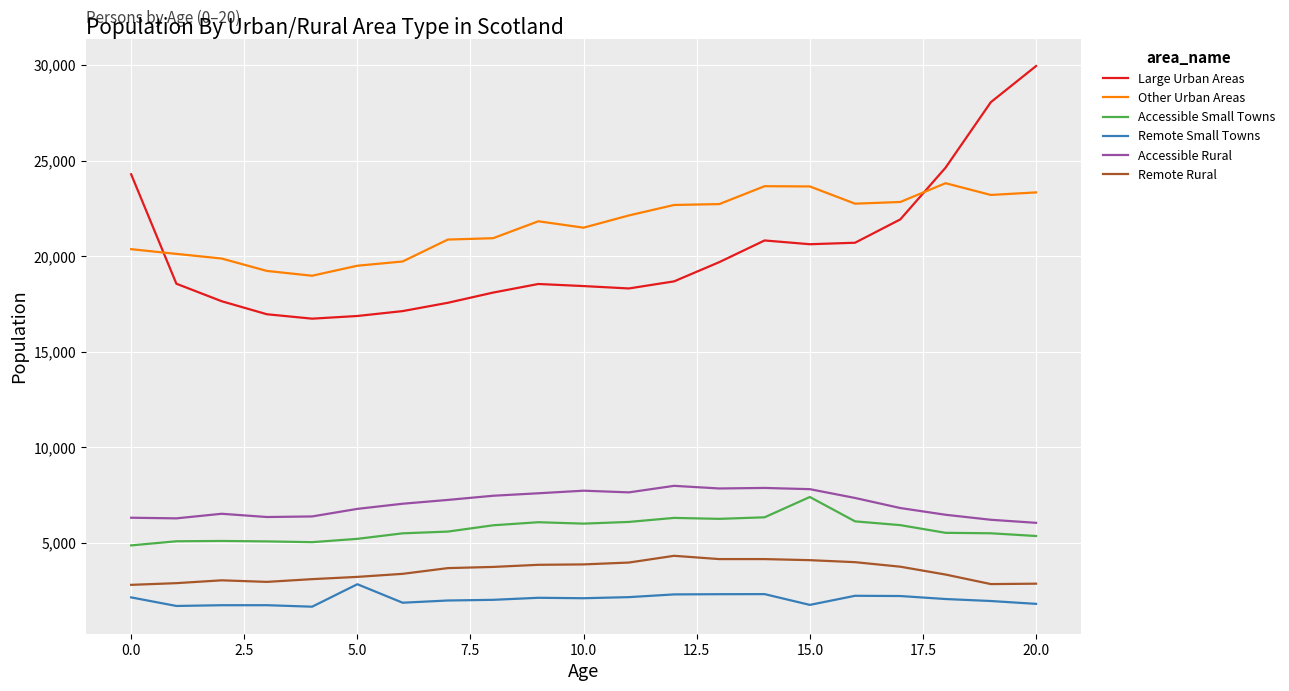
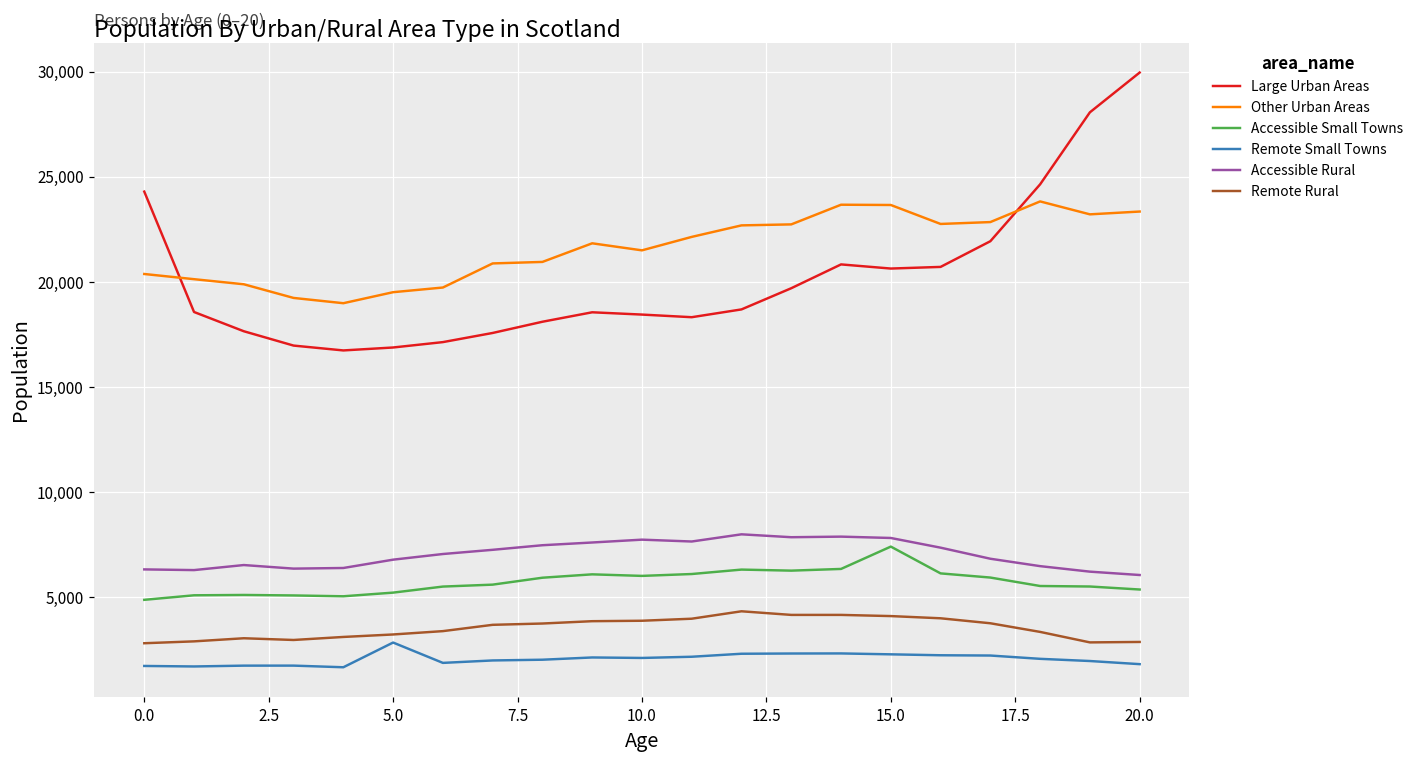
  {
    "Large Urban Areas": {
      "0.0": "24,300",
      "5.0": "16,900",
      "10.0": "18,400",
      "15.0": "20,600",
      "20.0": "30,000"
    },
    "Other Urban Areas": {
      "0.0": "20,400",
      "5.0": "19,500",
      "10.0": "21,500",
      "15.0": "23,700",
      "20.0": "23,300"
    },
    "Accessible Small Towns": {
      "0.0": "4,900",
      "5.0": "5,200",
      "10.0": "6,000",
      "15.0": "7,400",
      "20.0": "5,400"
    },
    "Remote Small Towns": {
-     "0.0": "2,100",
+     "0.0": "1,700",
      "5.0": "2,800",
      "10.0": "2,100",
-     "15.0": "1,800",
+     "15.0": "2,300",
      "20.0": "1,800"
    },
    "Accessible Rural": {
      "0.0": "6,300",
      "5.0": "6,800",
      "10.0": "7,700",
      "15.0": "7,800",
      "20.0": "6,000"
    },
    "Remote Rural": {
      "0.0": "2,800",
      "5.0": "3,200",
      "10.0": "3,900",
      "15.0": "4,100",
      "20.0": "2,900"
    }
  }
